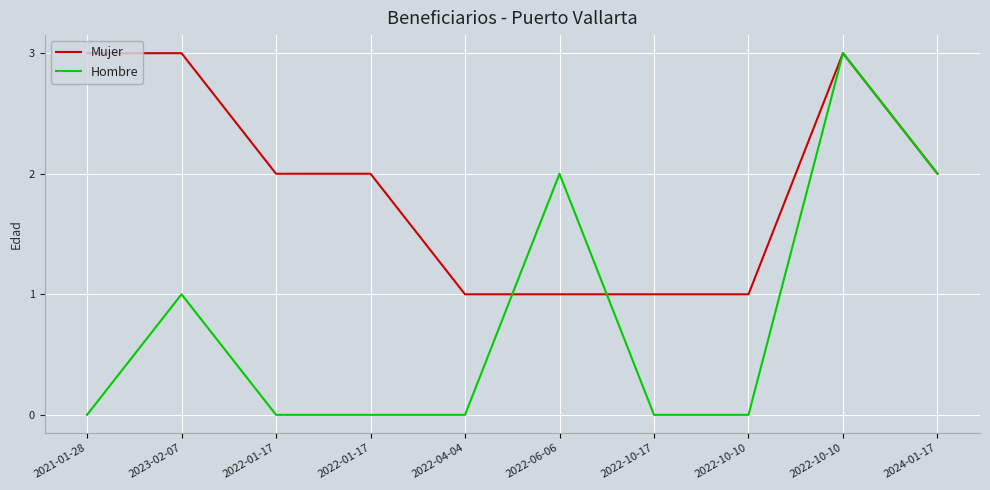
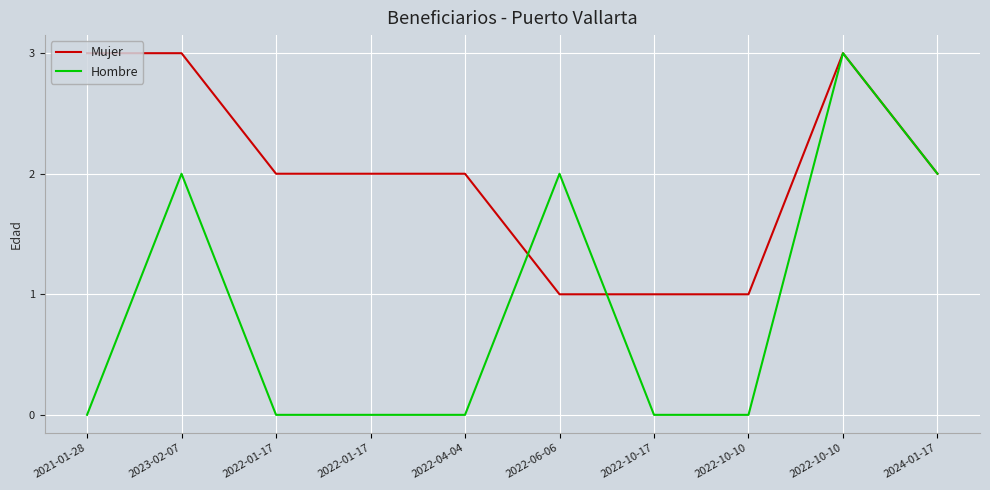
  {
    "Mujer": {
      "2023-02-07": 3,
-     "2022-04-04": 1,
+     "2022-04-04": 2,
      "2022-06-06": 1,
      "2022-10-17": 1
    },
    "Hombre": {
      "2021-01-28": 0,
-     "2023-02-07": 1,
+     "2023-02-07": 2,
      "2022-04-04": 0,
      "2022-06-06": 2,
      "2022-10-17": 0
    }
  }
